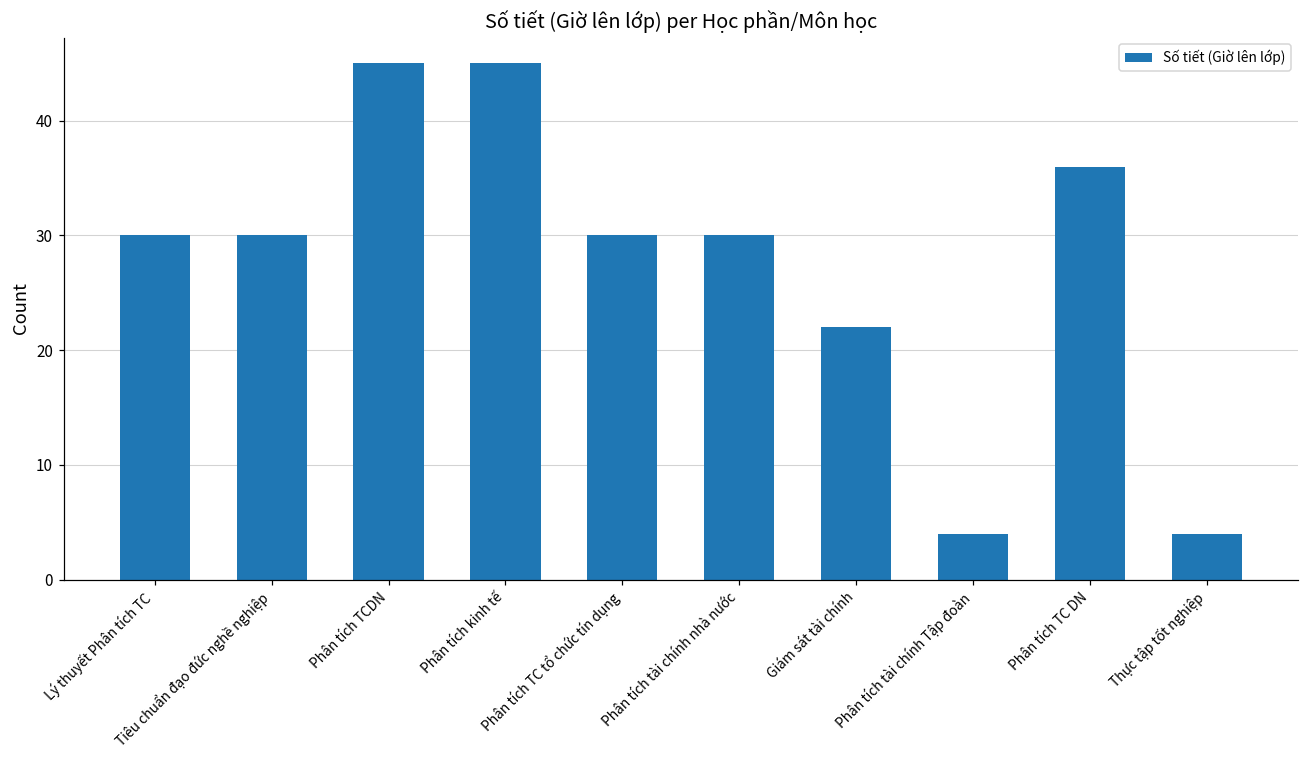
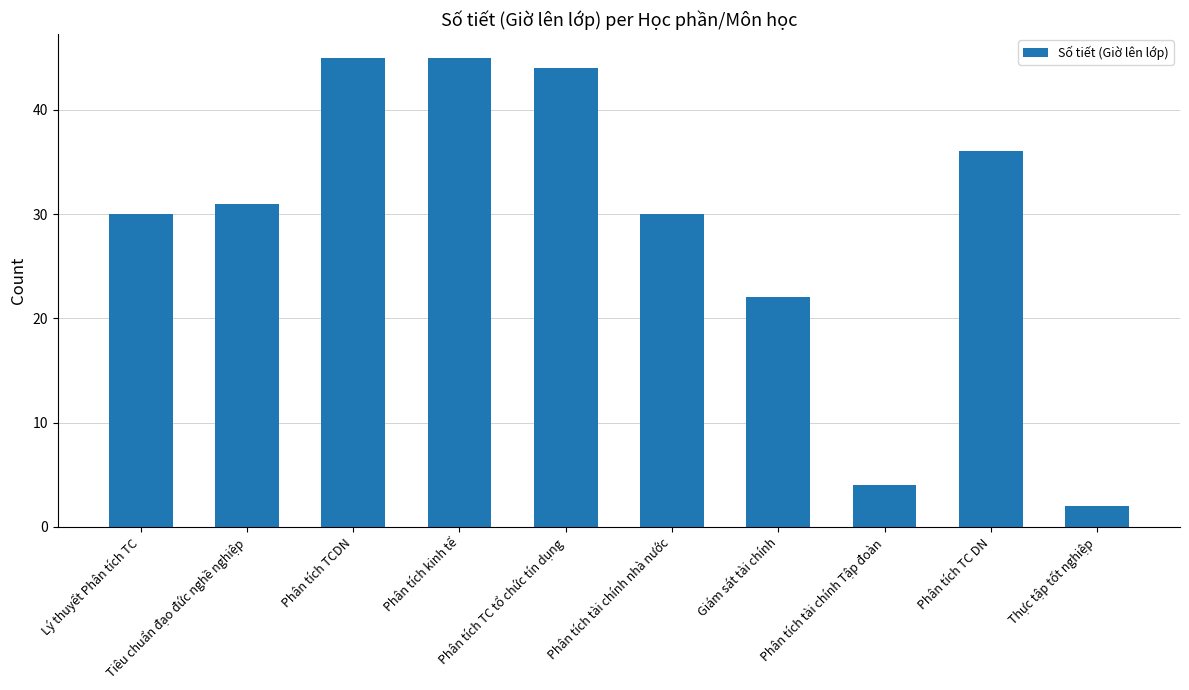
  {
    "Lý thuyết Phân tích TC": 30,
-   "Tiêu chuẩn đạo đức nghề nghiệp": 30,
+   "Tiêu chuẩn đạo đức nghề nghiệp": 31,
    "Phân tích TCDN": 45,
    "Phân tích kinh tế": 45,
-   "Phân tích TC tổ chức tín dụng": 30,
+   "Phân tích TC tổ chức tín dụng": 44,
    "Phân tích tài chính nhà nước": 30,
    "Giám sát tài chính": 22,
    "Phân tích tài chính Tập đoàn": 4,
    "Phân tích TC DN": 36,
-   "Thực tập tốt nghiệp": 4
+   "Thực tập tốt nghiệp": 2
  }
